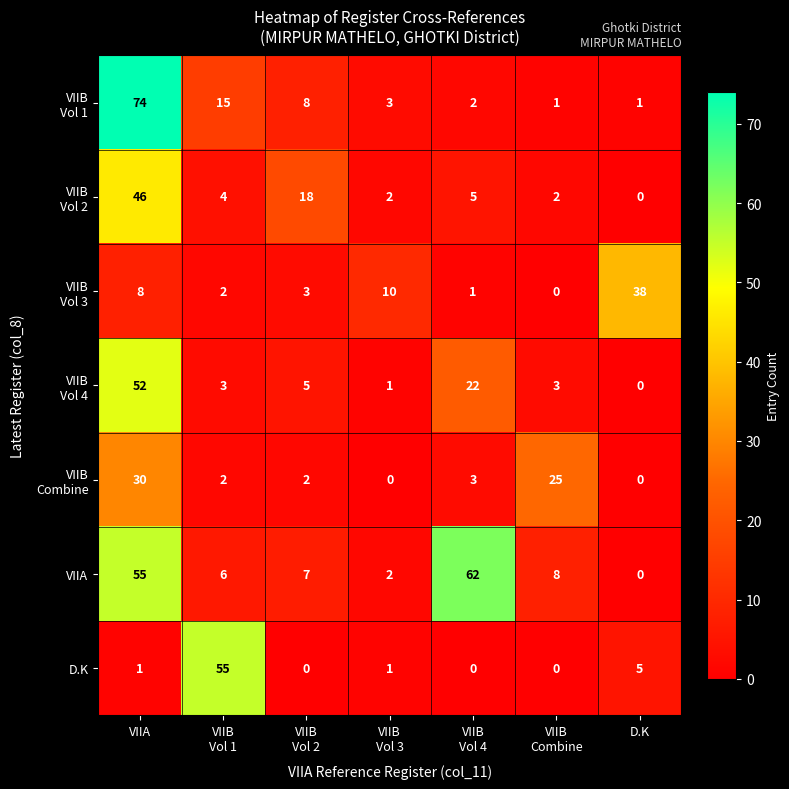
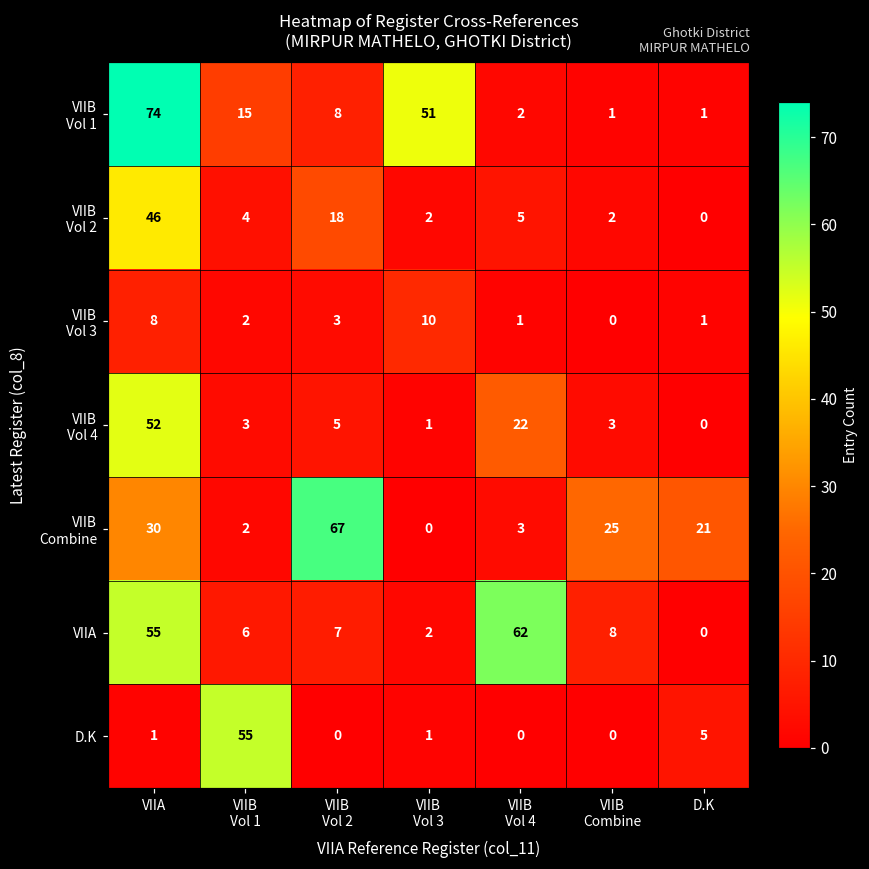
  {
    "VIIB Vol 1": {
      "VIIA": 74,
      "VIIB Vol 1": 15,
      "VIIB Vol 2": 8,
-     "VIIB Vol 3": 3,
+     "VIIB Vol 3": 51,
      "VIIB Vol 4": 2,
      "VIIB Combine": 1,
      "D.K": 1
    },
    "VIIB Vol 2": {
      "VIIA": 46,
      "VIIB Vol 1": 4,
      "VIIB Vol 2": 18,
      "VIIB Vol 3": 2,
      "VIIB Vol 4": 5,
      "VIIB Combine": 2,
      "D.K": 0
    },
    "VIIB Vol 3": {
      "VIIA": 8,
      "VIIB Vol 1": 2,
      "VIIB Vol 2": 3,
      "VIIB Vol 3": 10,
      "VIIB Vol 4": 1,
      "VIIB Combine": 0,
-     "D.K": 38
+     "D.K": 1
    },
    "VIIB Vol 4": {
      "VIIA": 52,
      "VIIB Vol 1": 3,
      "VIIB Vol 2": 5,
      "VIIB Vol 3": 1,
      "VIIB Vol 4": 22,
      "VIIB Combine": 3,
      "D.K": 0
    },
    "VIIB Combine": {
      "VIIA": 30,
      "VIIB Vol 1": 2,
-     "VIIB Vol 2": 2,
+     "VIIB Vol 2": 67,
      "VIIB Vol 3": 0,
      "VIIB Vol 4": 3,
      "VIIB Combine": 25,
-     "D.K": 0
+     "D.K": 21
    },
    "VIIA": {
      "VIIA": 55,
      "VIIB Vol 1": 6,
      "VIIB Vol 2": 7,
      "VIIB Vol 3": 2,
      "VIIB Vol 4": 62,
      "VIIB Combine": 8,
      "D.K": 0
    },
    "D.K": {
      "VIIA": 1,
      "VIIB Vol 1": 55,
      "VIIB Vol 2": 0,
      "VIIB Vol 3": 1,
      "VIIB Vol 4": 0,
      "VIIB Combine": 0,
      "D.K": 5
    }
  }
